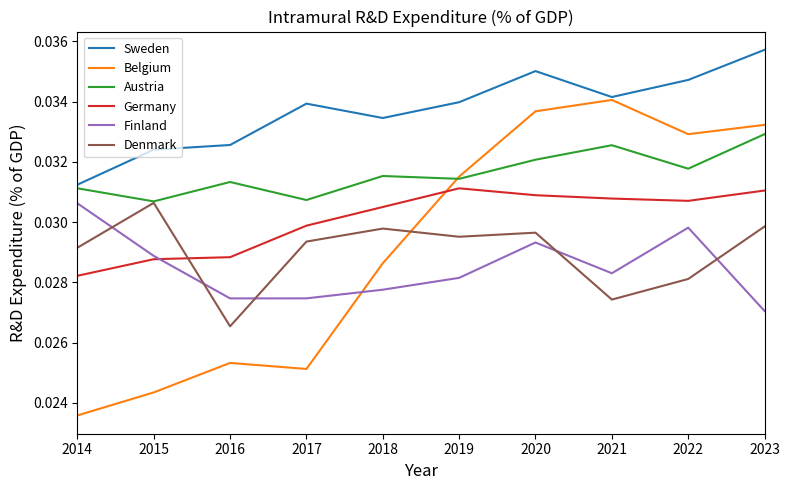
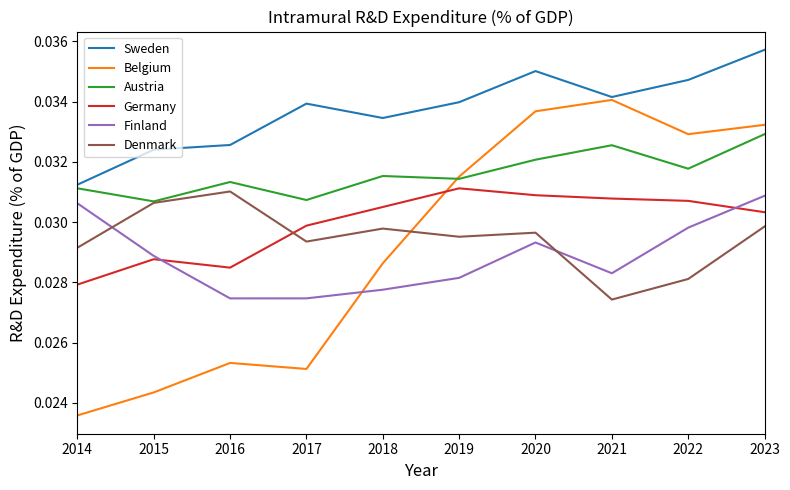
  {
    "Sweden": {
      "2014": 0.0312,
      "2016": 0.0326,
      "2017": 0.0339,
      "2018": 0.0335,
      "2019": 0.0340,
      "2020": 0.0350,
      "2021": 0.0342,
      "2022": 0.0347,
      "2023": 0.0357
    },
    "Belgium": {
      "2014": 0.0236,
      "2015": 0.0243,
      "2016": 0.0253,
      "2017": 0.0251,
      "2018": 0.0286,
      "2020": 0.0337,
      "2021": 0.0341,
      "2022": 0.0329,
      "2023": 0.0332
    },
    "Austria": {
      "2014": 0.0311,
      "2016": 0.0313,
      "2017": 0.0307,
      "2018": 0.0315,
      "2020": 0.0321,
      "2021": 0.0326,
      "2022": 0.0318,
      "2023": 0.0329
    },
    "Germany": {
-     "2014": 0.0282,
+     "2014": 0.0279,
      "2015": 0.0288,
-     "2016": 0.0288,
+     "2016": 0.0285,
      "2017": 0.0299,
      "2018": 0.0305,
      "2019": 0.0311,
      "2020": 0.0309,
      "2021": 0.0308,
      "2022": 0.0307,
-     "2023": 0.0311
+     "2023": 0.0303
    },
    "Finland": {
      "2014": 0.0306,
      "2015": 0.0289,
      "2016": 0.0275,
      "2017": 0.0275,
      "2018": 0.0278,
      "2019": 0.0282,
      "2020": 0.0293,
      "2021": 0.0283,
      "2022": 0.0298,
-     "2023": 0.0271
+     "2023": 0.0309
    },
    "Denmark": {
      "2014": 0.0292,
-     "2016": 0.0265,
+     "2016": 0.0310,
      "2017": 0.0294,
      "2018": 0.0298,
      "2019": 0.0295,
      "2020": 0.0297,
      "2021": 0.0274,
      "2022": 0.0281,
      "2023": 0.0299
    }
  }
